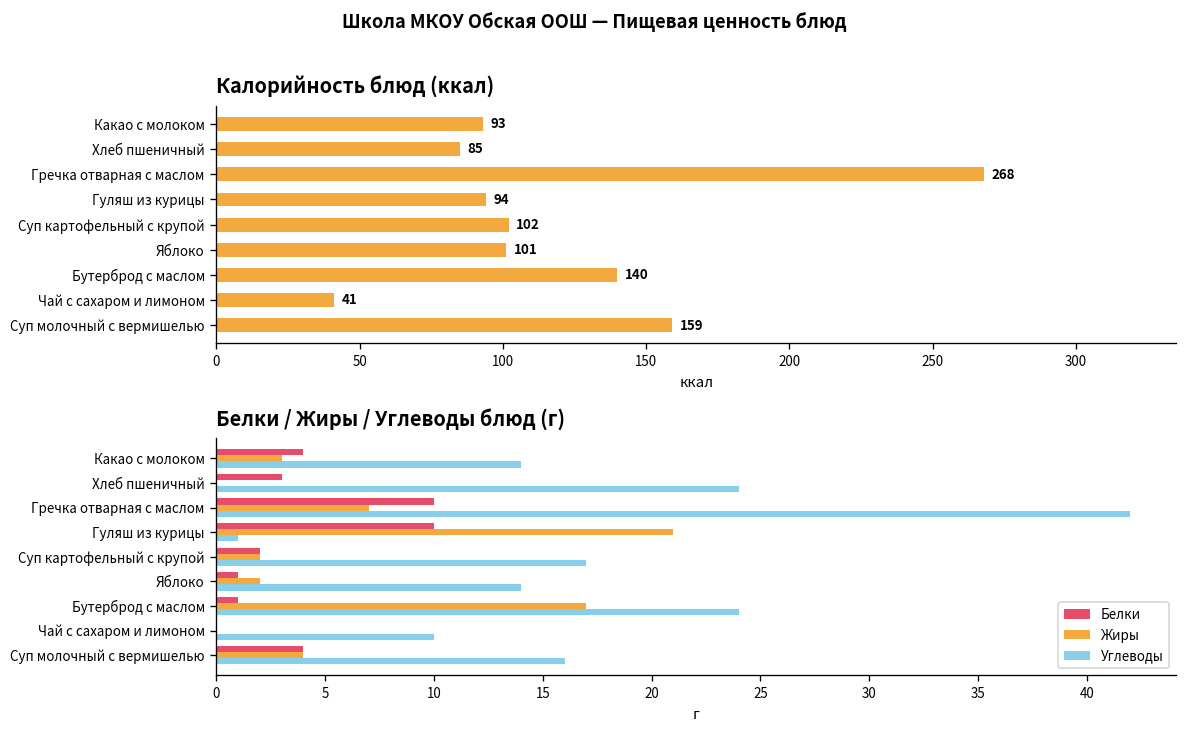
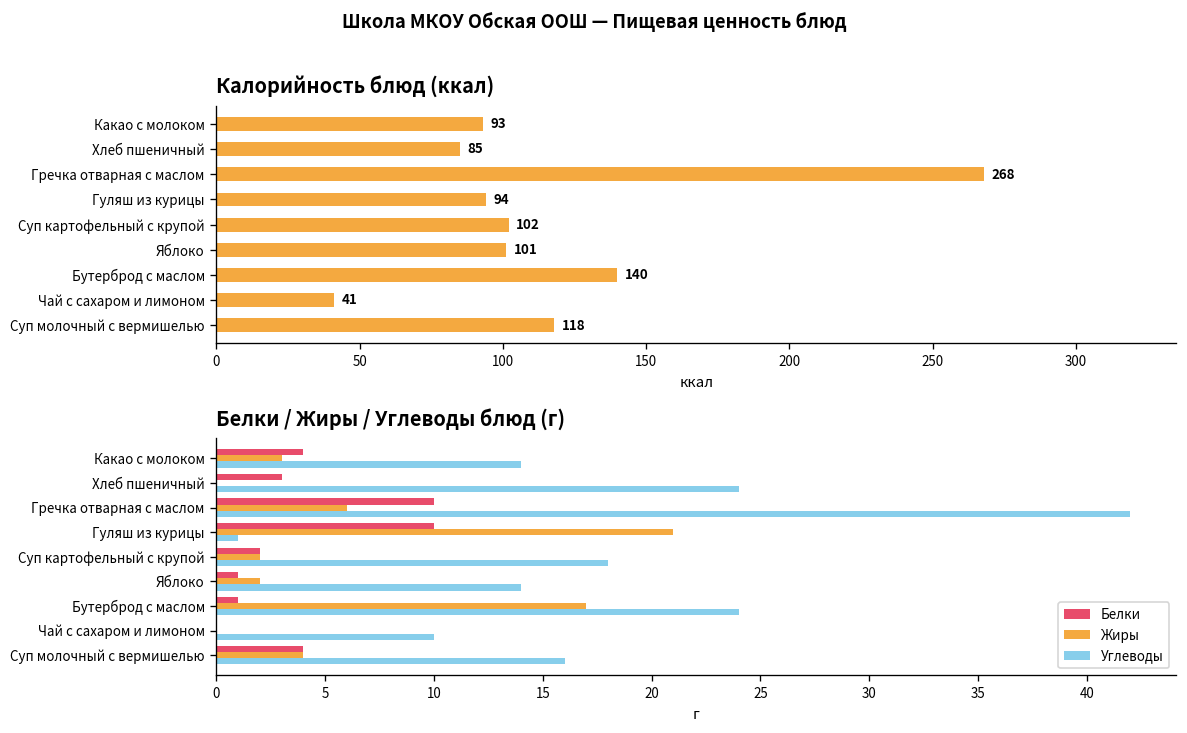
  {
    "Калорийность блюд (ккал)": {
      "Какао с молоком": 93,
      "Хлеб пшеничный": 85,
      "Гречка отварная с маслом": 268,
      "Гуляш из курицы": 94,
      "Суп картофельный с крупой": 102,
      "Яблоко": 101,
      "Бутерброд с маслом": 140,
      "Чай с сахаром и лимоном": 41,
-     "Суп молочный с вермишелью": 159
+     "Суп молочный с вермишелью": 118
    },
    "Белки / Жиры / Углеводы блюд (г)": {
      "Белки": {
        "Какао с молоком": 4,
        "Хлеб пшеничный": 3,
        "Гречка отварная с маслом": 10,
        "Гуляш из курицы": 10,
        "Суп картофельный с крупой": 2,
        "Яблоко": 1,
        "Бутерброд с маслом": 1,
        "Чай с сахаром и лимоном": 0,
        "Суп молочный с вермишелью": 4
      },
      "Жиры": {
        "Какао с молоком": 3,
        "Хлеб пшеничный": 0,
-       "Гречка отварная с маслом": 7,
+       "Гречка отварная с маслом": 6,
        "Гуляш из курицы": 21,
        "Суп картофельный с крупой": 2,
        "Яблоко": 2,
        "Бутерброд с маслом": 17,
        "Чай с сахаром и лимоном": 0,
        "Суп молочный с вермишелью": 4
      },
      "Углеводы": {
        "Какао с молоком": 14,
        "Хлеб пшеничный": 24,
        "Гречка отварная с маслом": 42,
        "Гуляш из курицы": 1,
-       "Суп картофельный с крупой": 17,
+       "Суп картофельный с крупой": 18,
        "Яблоко": 14,
        "Бутерброд с маслом": 24,
        "Чай с сахаром и лимоном": 10,
        "Суп молочный с вермишелью": 16
      }
    }
  }
